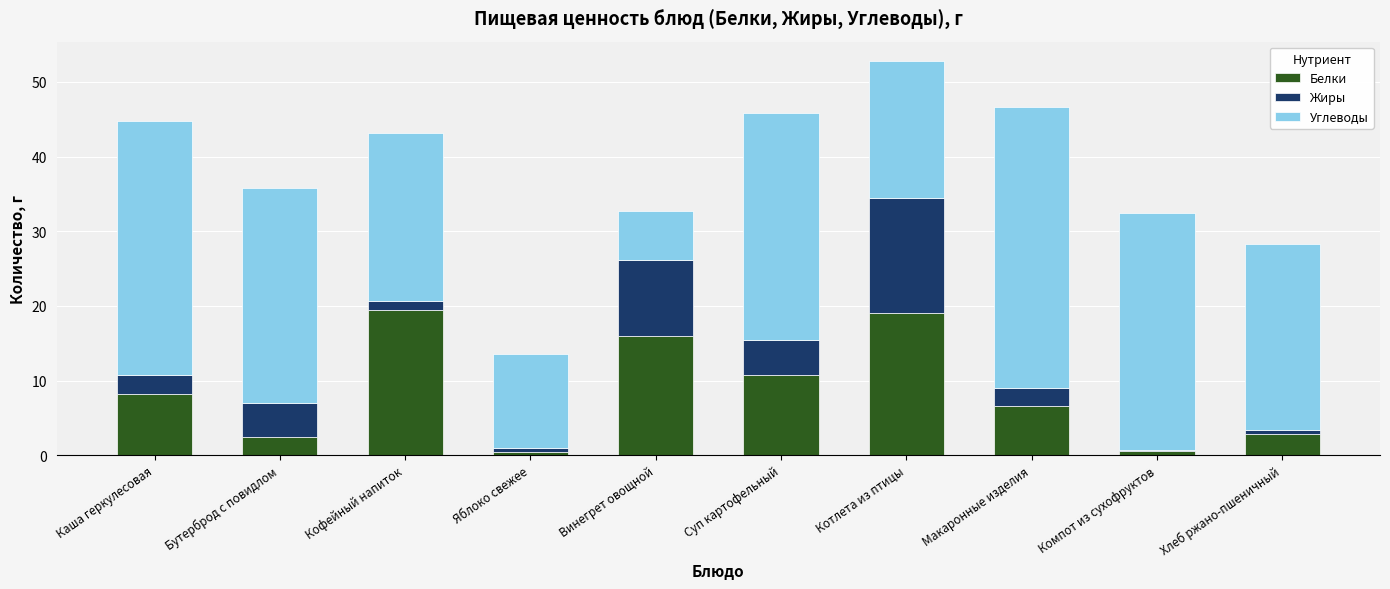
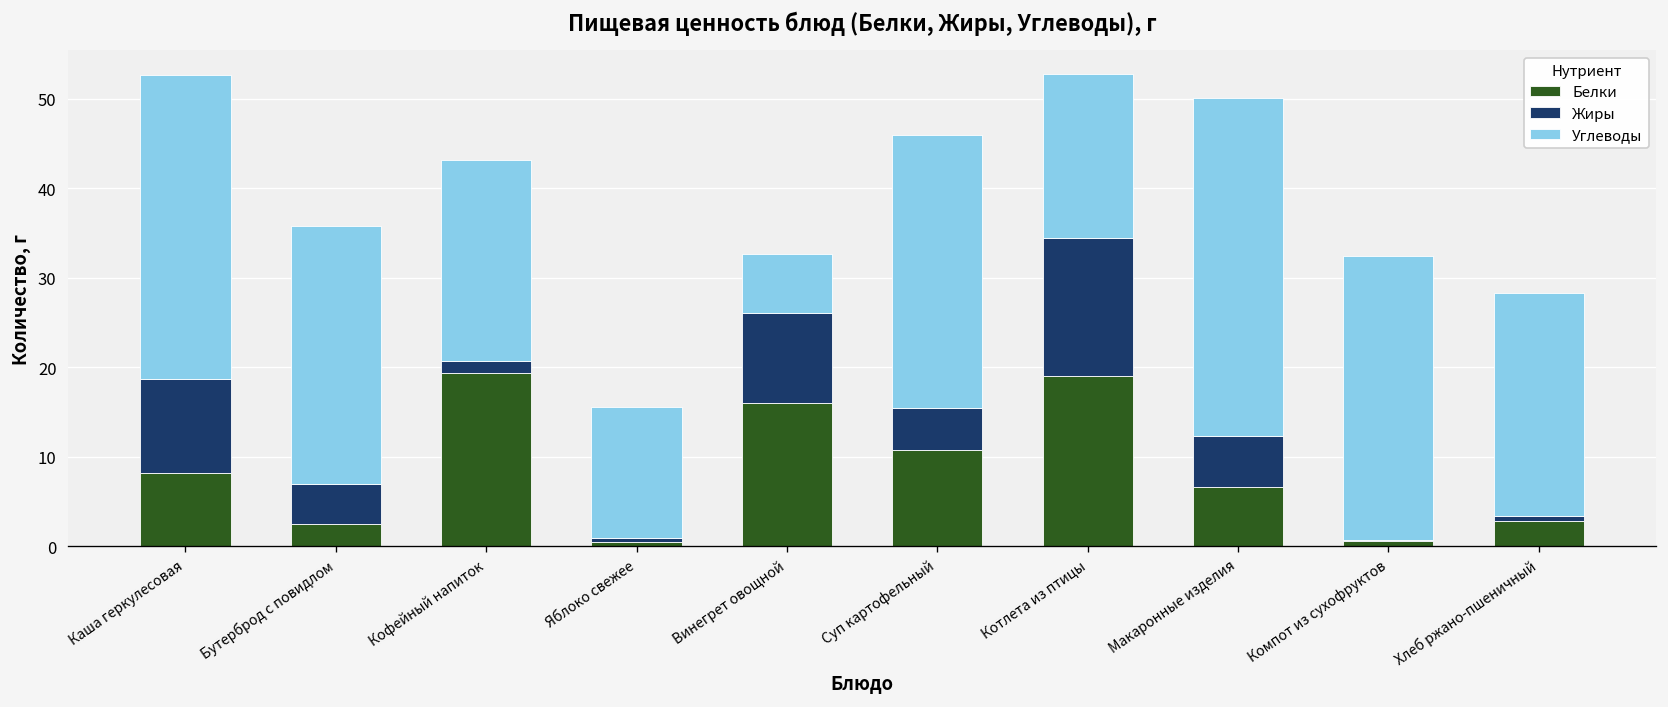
  {
    "Белки": {
      "Каша геркулесовая": 8,
      "Бутерброд с повидлом": 3,
      "Кофейный напиток": 19,
      "Яблоко свежее": 0,
      "Винегрет овощной": 16,
      "Суп картофельный": 11,
      "Котлета из птицы": 19,
      "Макаронные изделия": 7,
      "Компот из сухофруктов": 1,
      "Хлеб ржано-пшеничный": 3
    },
    "Жиры": {
-     "Каша геркулесовая": 3,
+     "Каша геркулесовая": 10,
      "Бутерброд с повидлом": 4,
      "Кофейный напиток": 1,
      "Яблоко свежее": 0,
      "Винегрет овощной": 10,
      "Суп картофельный": 5,
      "Котлета из птицы": 15,
-     "Макаронные изделия": 2,
+     "Макаронные изделия": 6,
      "Хлеб ржано-пшеничный": 1
    },
    "Углеводы": {
      "Каша геркулесовая": 34,
      "Бутерброд с повидлом": 29,
      "Кофейный напиток": 22,
-     "Яблоко свежее": 13,
+     "Яблоко свежее": 15,
      "Винегрет овощной": 7,
      "Суп картофельный": 30,
      "Котлета из птицы": 18,
      "Макаронные изделия": 38,
      "Компот из сухофруктов": 32,
      "Хлеб ржано-пшеничный": 25
    }
  }
